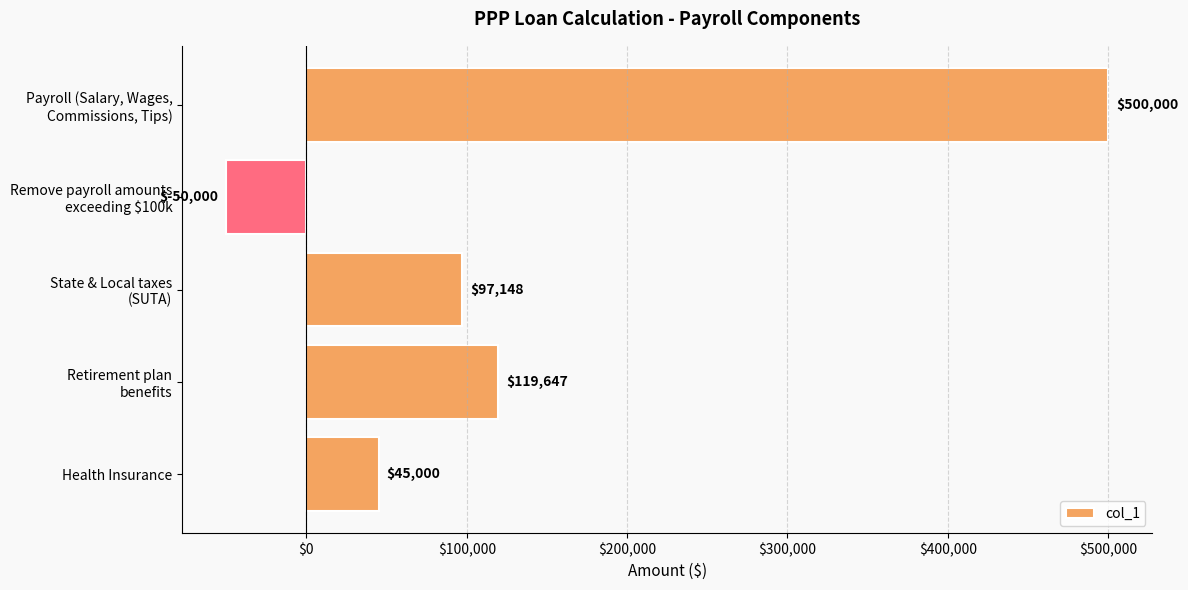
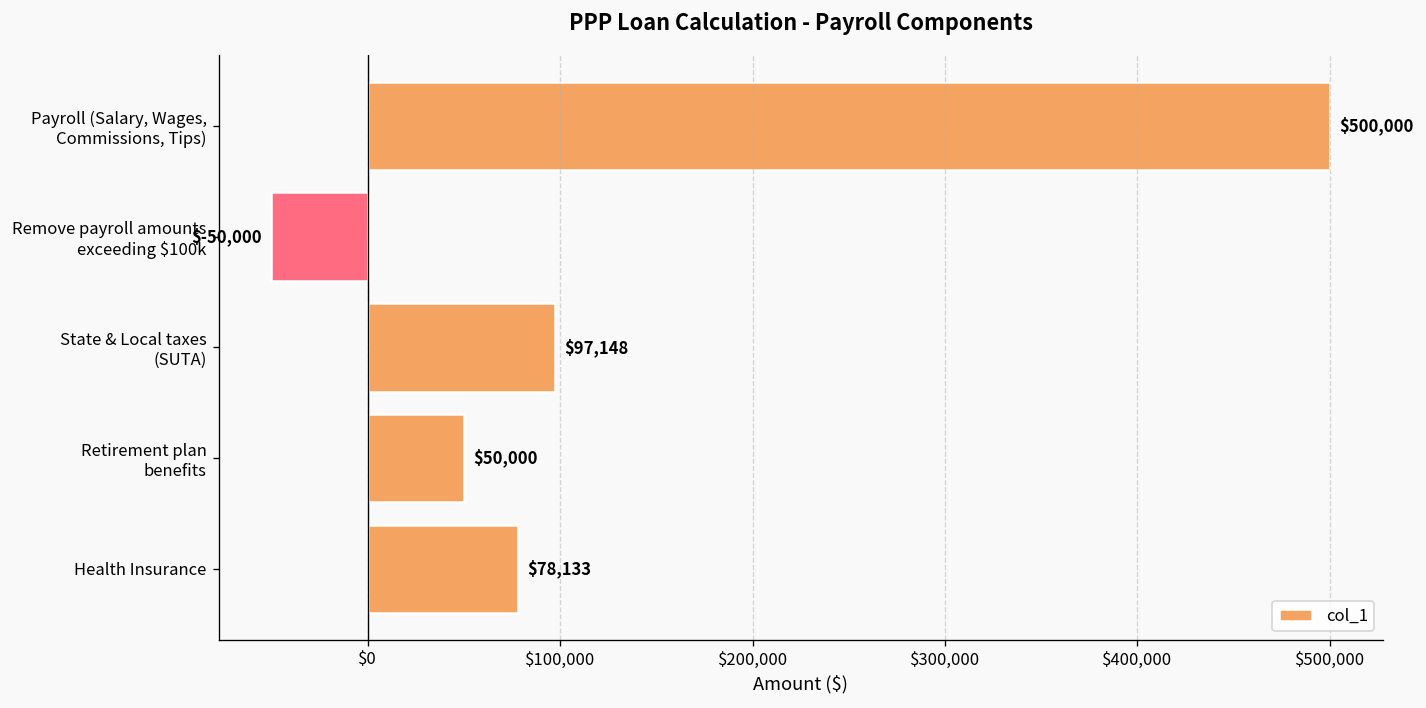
  {
    "Payroll (Salary, Wages, Commissions, Tips)": "$500,000",
    "Remove payroll amounts exceeding $100k": "$-50,000",
    "State & Local taxes (SUTA)": "$97,148",
-   "Retirement plan benefits": "$119,647",
-   "Health Insurance": "$45,000"
+   "Retirement plan benefits": "$50,000",
+   "Health Insurance": "$78,133"
  }
